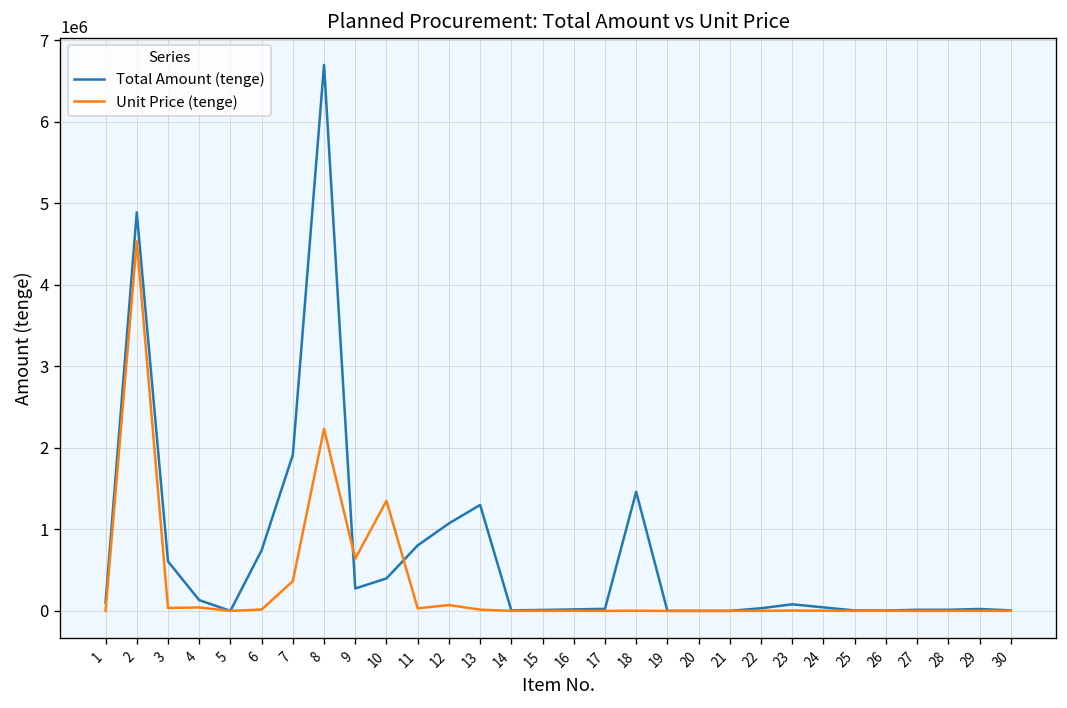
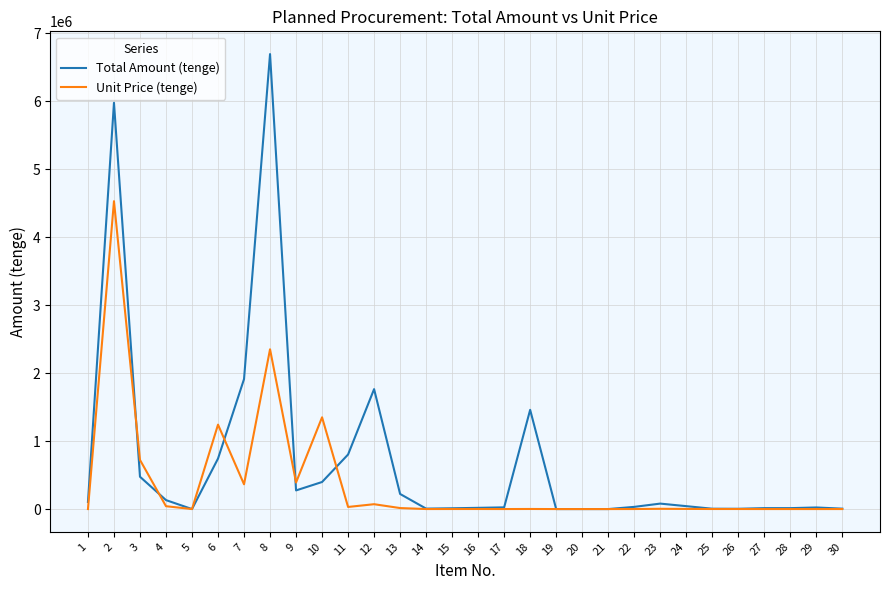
  {
    "Total Amount (tenge)": {
      "1": 100000,
-     "2": 4900000,
-     "3": 600000,
+     "2": 6000000,
+     "3": 500000,
      "4": 100000,
      "6": 700000,
      "7": 1900000,
      "8": 6700000,
      "9": 300000,
      "10": 400000,
      "11": 800000,
-     "12": 1100000,
-     "13": 1300000,
+     "12": 1800000,
+     "13": 200000,
      "18": 1500000,
      "23": 100000,
      "24": 0
    },
    "Unit Price (tenge)": {
      "1": 0,
      "2": 4500000,
-     "3": 0,
+     "3": 700000,
      "4": 0,
-     "6": 0,
+     "6": 1200000,
      "7": 400000,
-     "8": 2200000,
-     "9": 600000,
+     "8": 2400000,
+     "9": 400000,
      "10": 1400000,
      "11": 0,
      "12": 100000,
      "13": 0,
      "18": 0,
      "23": 0,
      "24": 0
    }
  }
